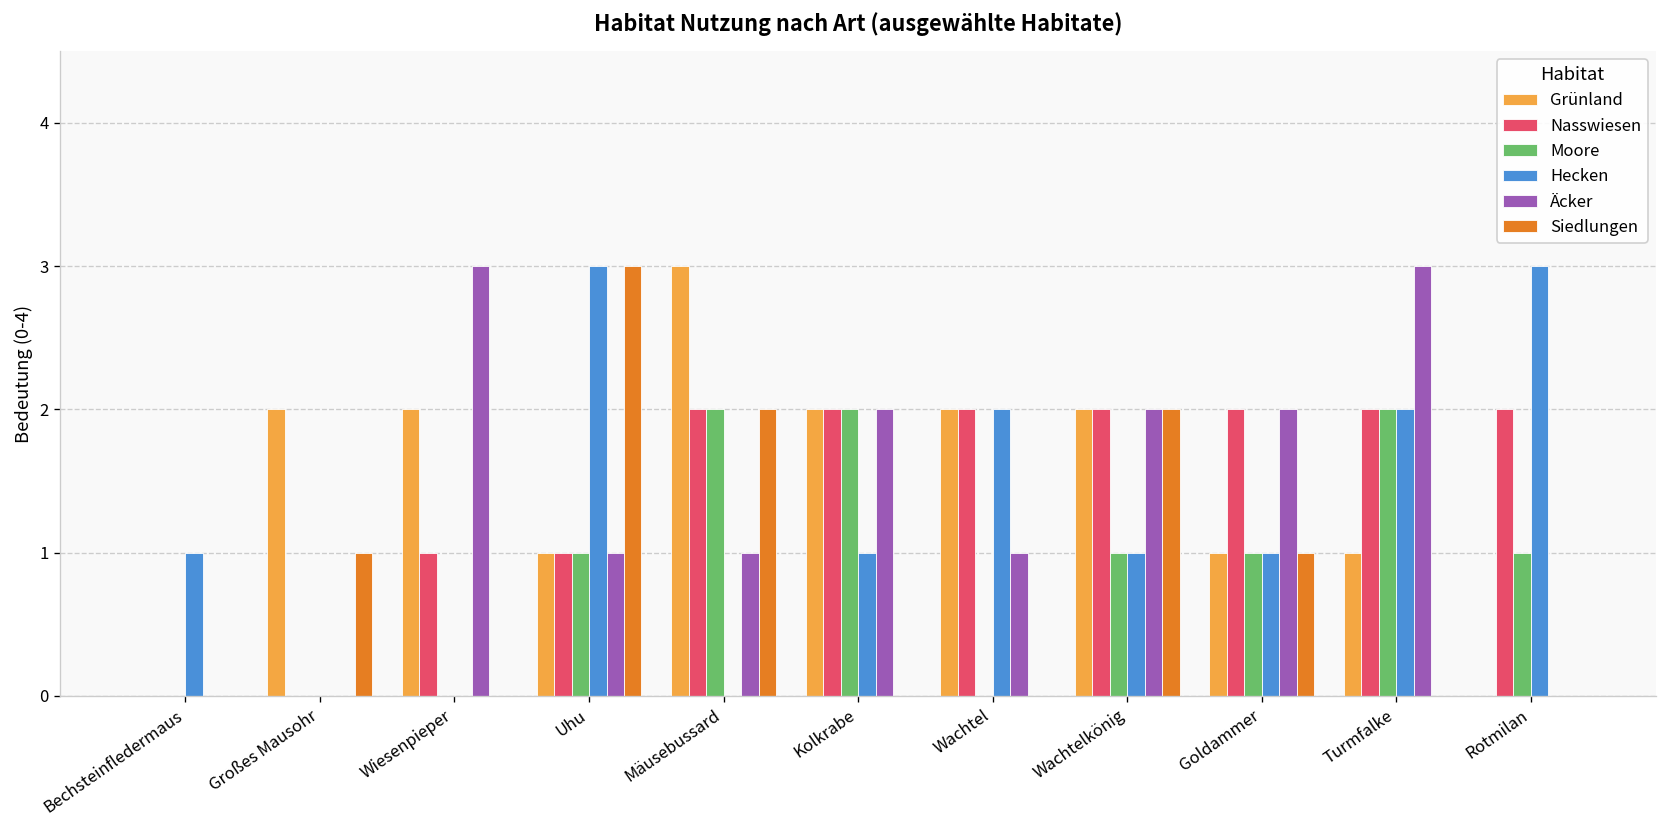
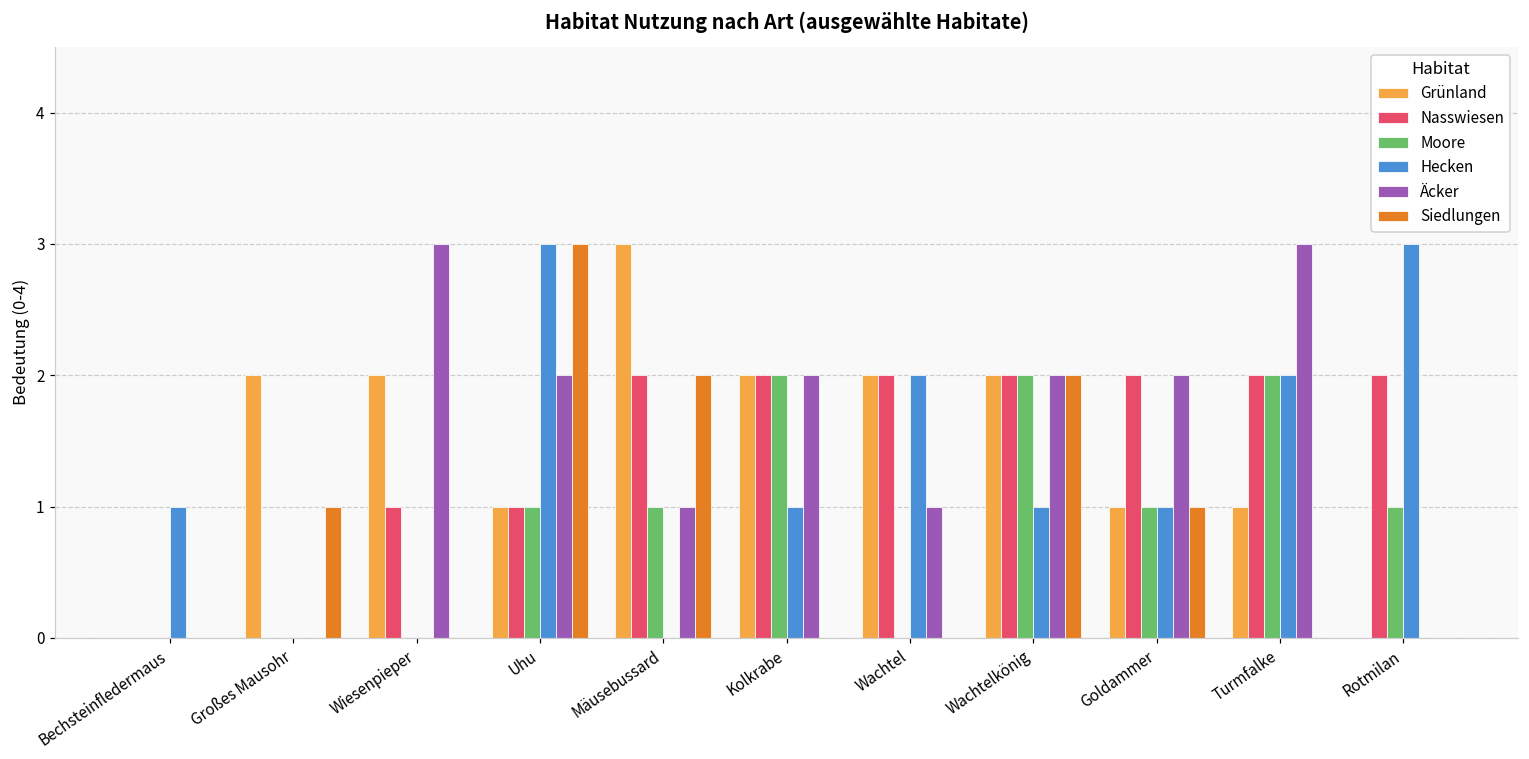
  {
    "Nasswiesen": {
      "Bechsteinfledermaus": 0,
      "Großes Mausohr": 0,
      "Wiesenpieper": 1,
      "Uhu": 1,
      "Mäusebussard": 2,
      "Kolkrabe": 2,
      "Wachtel": 2,
      "Wachtelkönig": 2,
      "Goldammer": 2,
      "Turmfalke": 2,
      "Rotmilan": 2
    },
    "Moore": {
      "Bechsteinfledermaus": 0,
      "Großes Mausohr": 0,
      "Wiesenpieper": 0,
      "Uhu": 1,
-     "Mäusebussard": 2,
+     "Mäusebussard": 1,
      "Kolkrabe": 2,
      "Wachtel": 0,
-     "Wachtelkönig": 1,
+     "Wachtelkönig": 2,
      "Goldammer": 1,
      "Turmfalke": 2,
      "Rotmilan": 1
    },
    "Hecken": {
      "Bechsteinfledermaus": 1,
      "Großes Mausohr": 0,
      "Wiesenpieper": 0,
      "Uhu": 3,
      "Mäusebussard": 0,
      "Kolkrabe": 1,
      "Wachtel": 2,
      "Wachtelkönig": 1,
      "Goldammer": 1,
      "Turmfalke": 2,
      "Rotmilan": 3
    },
    "Äcker": {
      "Bechsteinfledermaus": 0,
      "Großes Mausohr": 0,
      "Wiesenpieper": 3,
-     "Uhu": 1,
+     "Uhu": 2,
      "Mäusebussard": 1,
      "Kolkrabe": 2,
      "Wachtel": 1,
      "Wachtelkönig": 2,
      "Goldammer": 2,
      "Turmfalke": 3,
      "Rotmilan": 0
    }
  }
